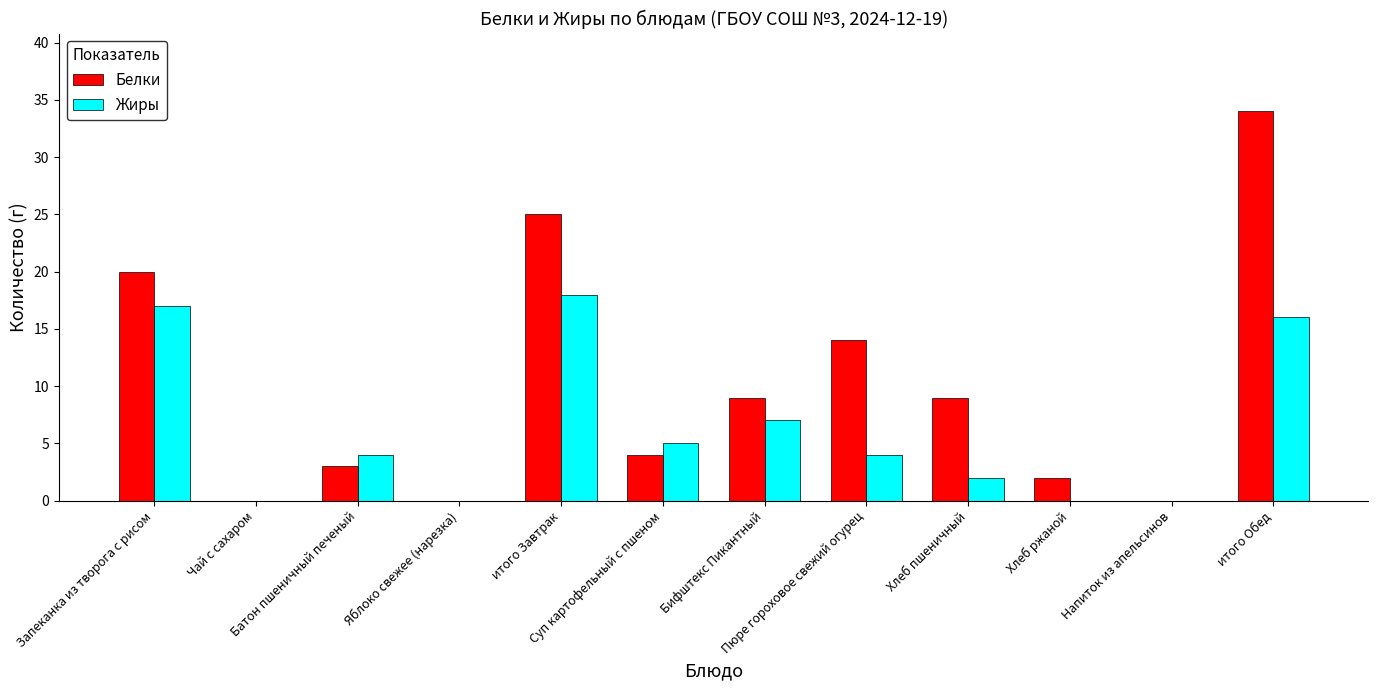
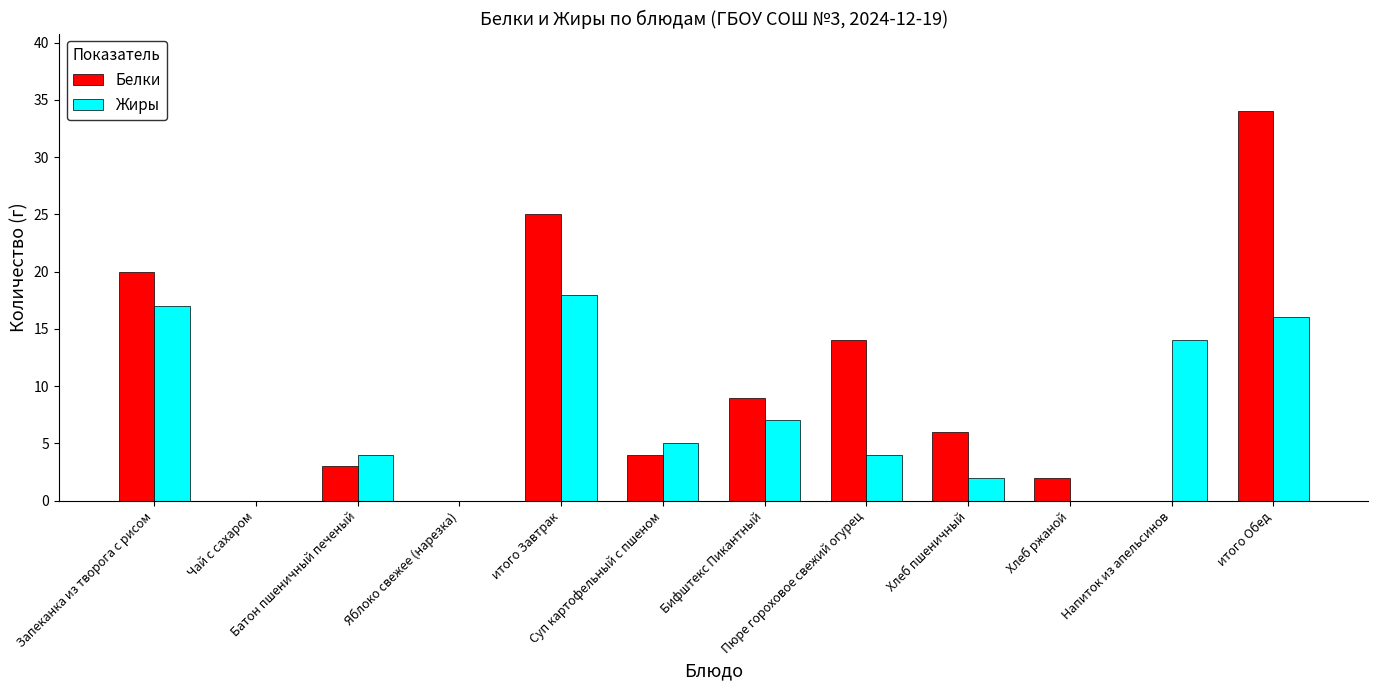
  {
    "Белки": {
      "Запеканка из творога с рисом": 20,
      "Чай с сахаром": 0,
      "Батон пшеничный печеный": 3,
      "Яблоко свежее (нарезка)": 0,
      "итого Завтрак": 25,
      "Суп картофельный с пшеном": 4,
      "Бифштекс Пикантный": 9,
      "Пюре гороховое свежий огурец": 14,
-     "Хлеб пшеничный": 9,
+     "Хлеб пшеничный": 6,
      "Хлеб ржаной": 2,
      "Напиток из апельсинов": 0,
      "итого Обед": 34
    },
    "Жиры": {
      "Запеканка из творога с рисом": 17,
      "Чай с сахаром": 0,
      "Батон пшеничный печеный": 4,
      "Яблоко свежее (нарезка)": 0,
      "итого Завтрак": 18,
      "Суп картофельный с пшеном": 5,
      "Бифштекс Пикантный": 7,
      "Пюре гороховое свежий огурец": 4,
      "Хлеб пшеничный": 2,
      "Хлеб ржаной": 0,
-     "Напиток из апельсинов": 0,
+     "Напиток из апельсинов": 14,
      "итого Обед": 16
    }
  }
